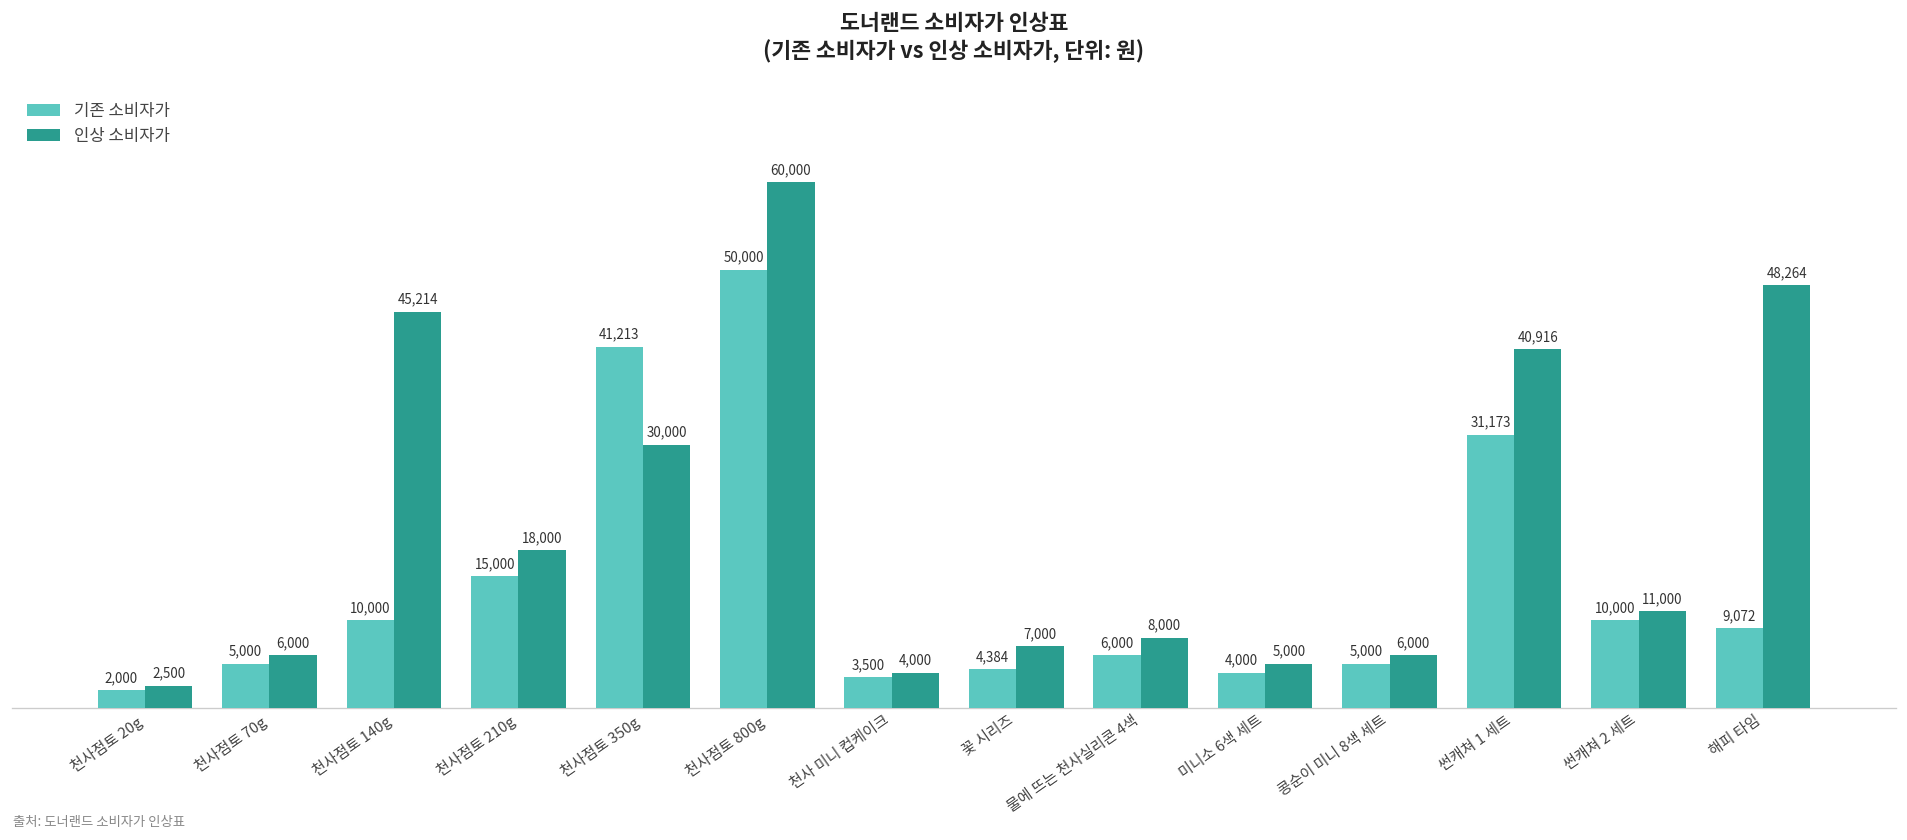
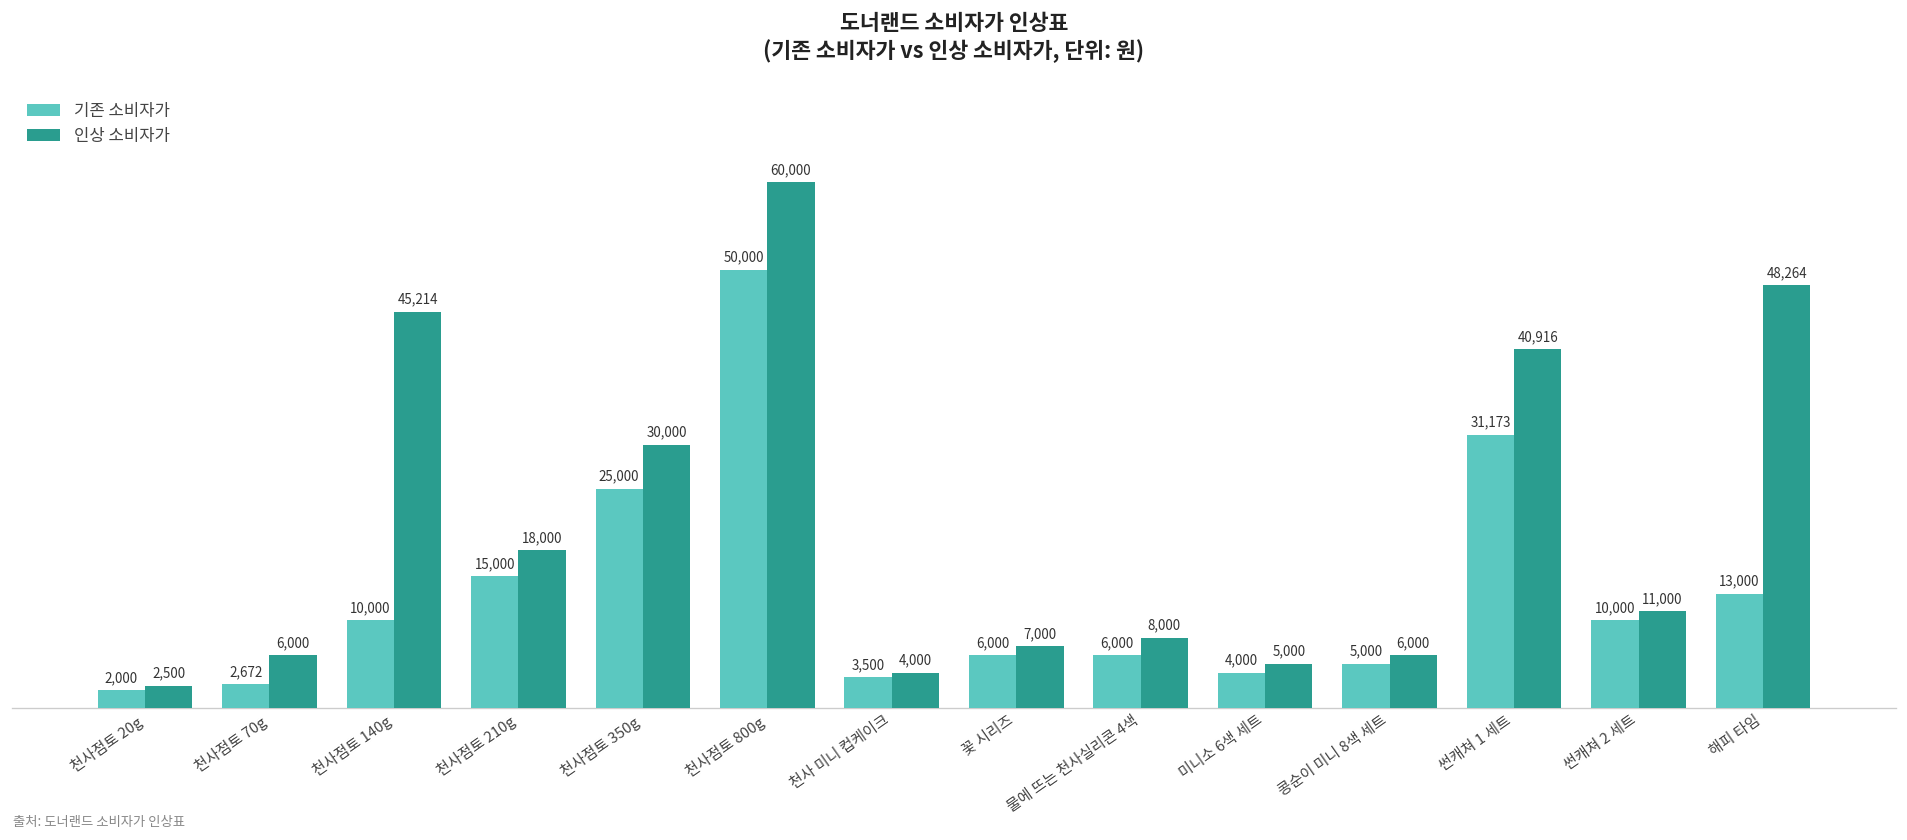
  {
    "기존 소비자가": {
      "천사점토 20g": "2,000",
-     "천사점토 70g": "5,000",
+     "천사점토 70g": "2,672",
      "천사점토 140g": "10,000",
      "천사점토 210g": "15,000",
-     "천사점토 350g": "41,213",
+     "천사점토 350g": "25,000",
      "천사점토 800g": "50,000",
      "천사 미니 컵케이크": "3,500",
-     "꽃 시리즈": "4,384",
+     "꽃 시리즈": "6,000",
      "물에 뜨는 천사실리콘 4색": "6,000",
      "미니소 6색 세트": "4,000",
      "콩순이 미니 8색 세트": "5,000",
      "썬캐쳐 1 세트": "31,173",
      "썬캐쳐 2 세트": "10,000",
-     "해피 타임": "9,072"
+     "해피 타임": "13,000"
    },
    "인상 소비자가": {
      "천사점토 20g": "2,500",
      "천사점토 70g": "6,000",
      "천사점토 140g": "45,214",
      "천사점토 210g": "18,000",
      "천사점토 350g": "30,000",
      "천사점토 800g": "60,000",
      "천사 미니 컵케이크": "4,000",
      "꽃 시리즈": "7,000",
      "물에 뜨는 천사실리콘 4색": "8,000",
      "미니소 6색 세트": "5,000",
      "콩순이 미니 8색 세트": "6,000",
      "썬캐쳐 1 세트": "40,916",
      "썬캐쳐 2 세트": "11,000",
      "해피 타임": "48,264"
    }
  }
